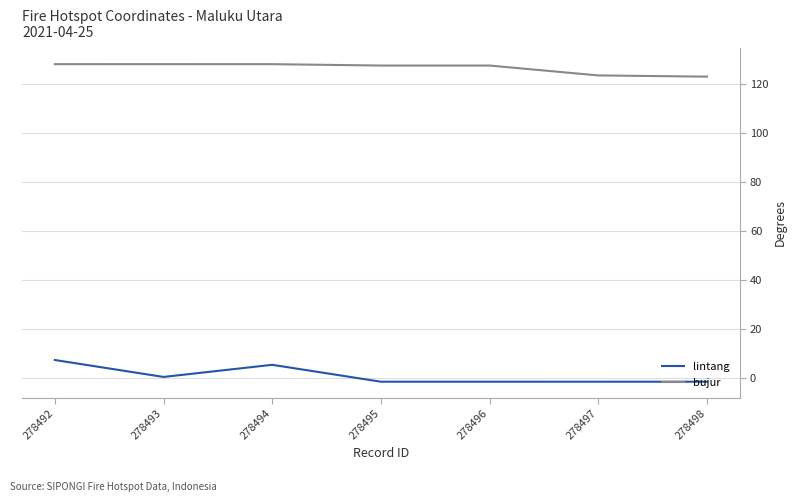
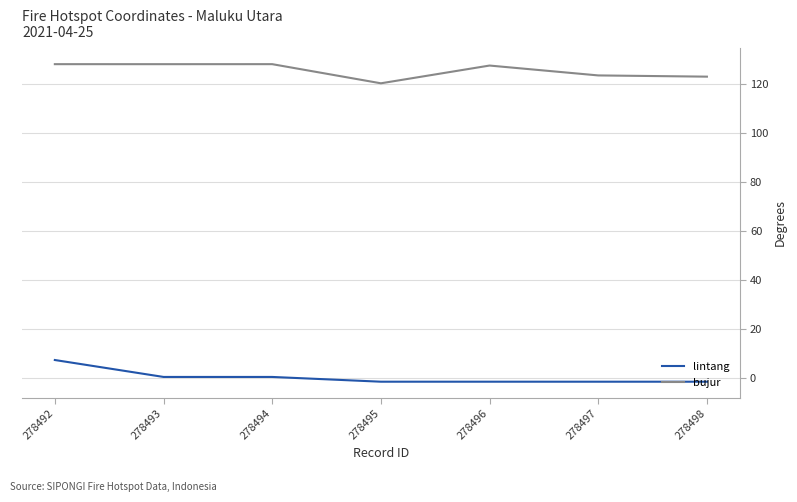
  {
    "lintang": {
      "278492": 7,
      "278493": 0,
-     "278494": 5,
+     "278494": 0,
      "278495": -1,
      "278496": -1,
      "278497": -1,
      "278498": -1
    },
    "bujur": {
      "278492": 128,
      "278493": 128,
      "278494": 128,
-     "278495": 127,
+     "278495": 120,
      "278496": 127,
      "278497": 123,
      "278498": 123
    }
  }
